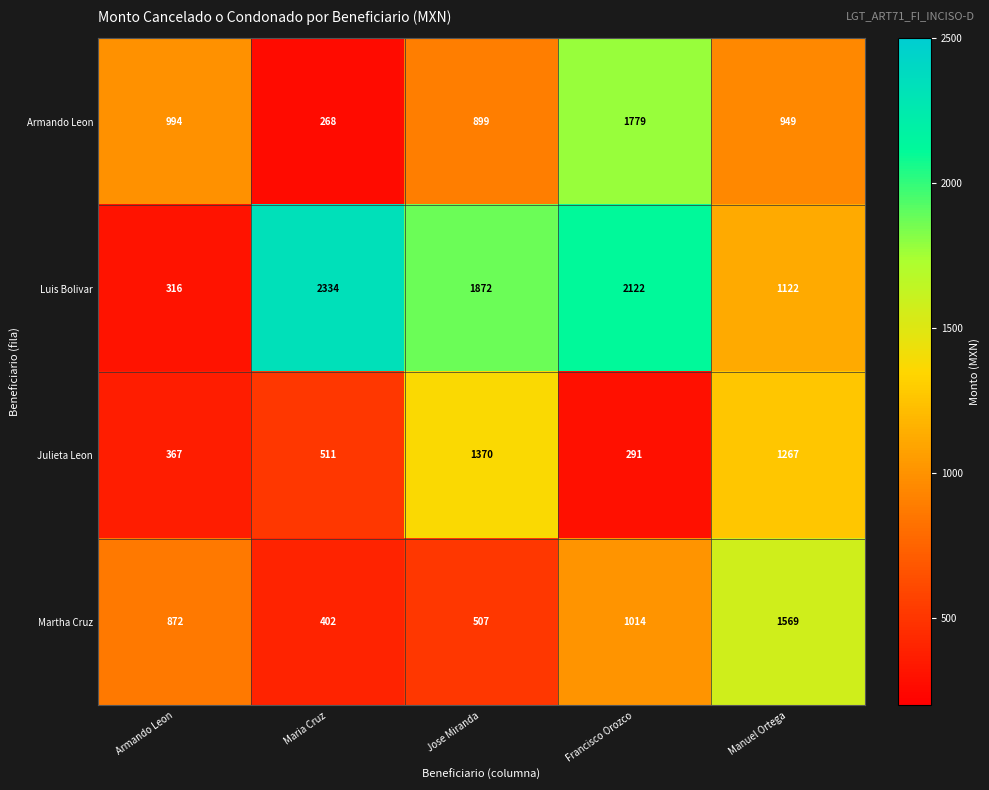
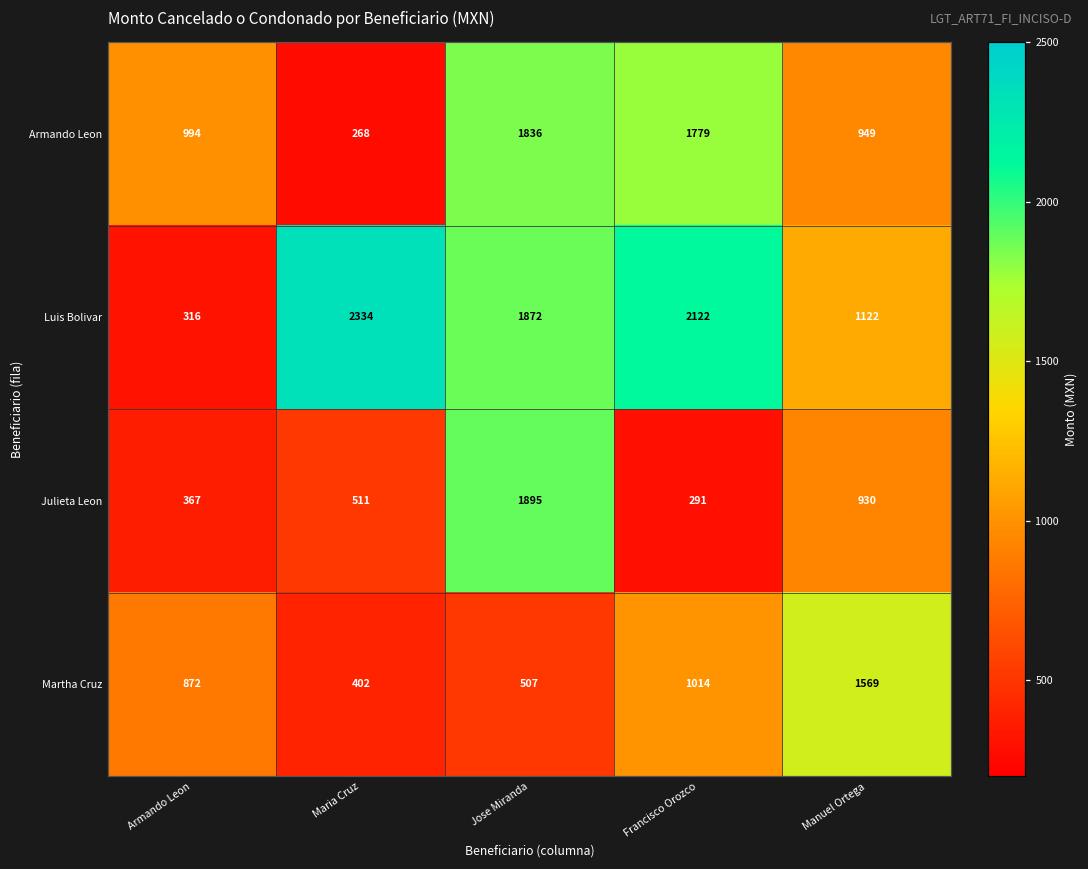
  {
    "Armando Leon": {
      "Armando Leon": 994,
      "Maria Cruz": 268,
-     "Jose Miranda": 899,
+     "Jose Miranda": 1836,
      "Francisco Orozco": 1779,
      "Manuel Ortega": 949
    },
    "Luis Bolivar": {
      "Armando Leon": 316,
      "Maria Cruz": 2334,
      "Jose Miranda": 1872,
      "Francisco Orozco": 2122,
      "Manuel Ortega": 1122
    },
    "Julieta Leon": {
      "Armando Leon": 367,
      "Maria Cruz": 511,
-     "Jose Miranda": 1370,
+     "Jose Miranda": 1895,
      "Francisco Orozco": 291,
-     "Manuel Ortega": 1267
+     "Manuel Ortega": 930
    },
    "Martha Cruz": {
      "Armando Leon": 872,
      "Maria Cruz": 402,
      "Jose Miranda": 507,
      "Francisco Orozco": 1014,
      "Manuel Ortega": 1569
    }
  }
